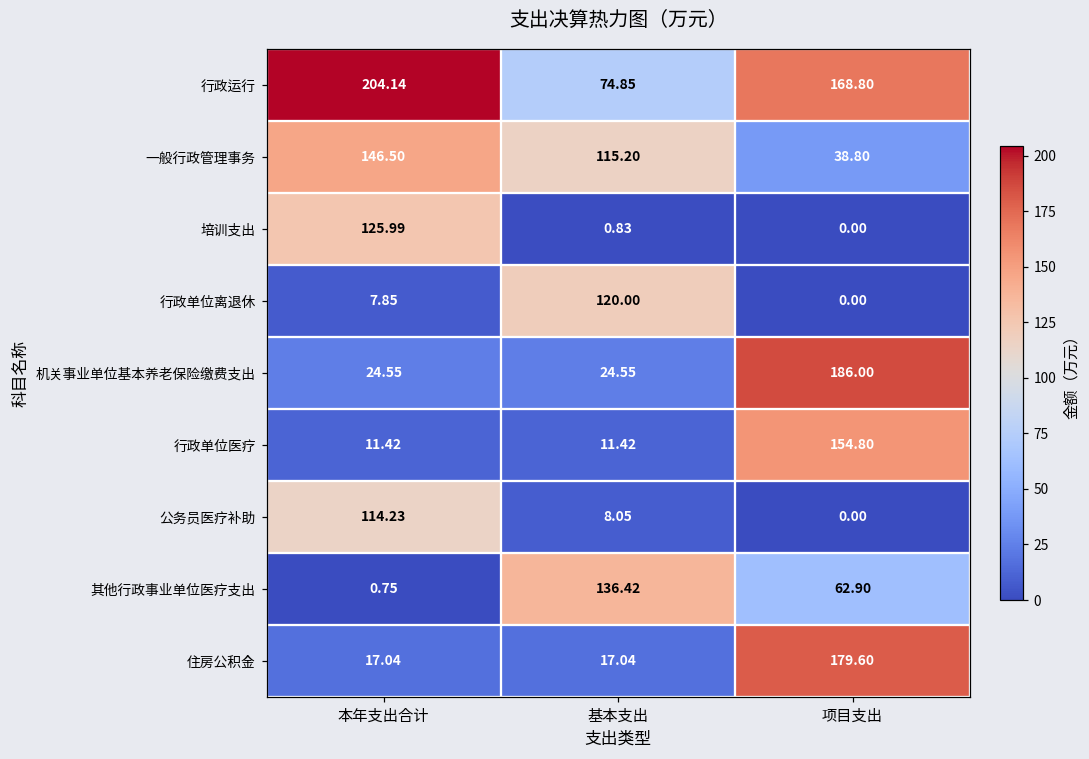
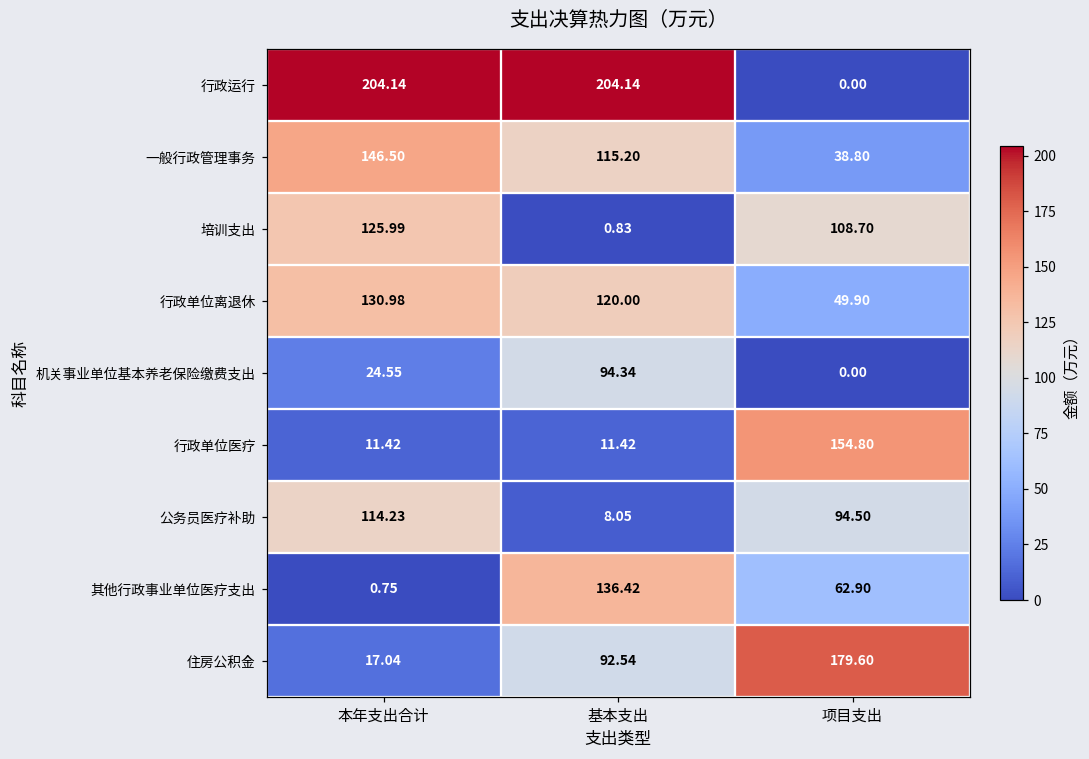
  {
    "行政运行": {
      "本年支出合计": 204.14,
-     "基本支出": 74.85,
-     "项目支出": 168.80
+     "基本支出": 204.14,
+     "项目支出": 0.00
    },
    "一般行政管理事务": {
      "本年支出合计": 146.50,
      "基本支出": 115.20,
      "项目支出": 38.80
    },
    "培训支出": {
      "本年支出合计": 125.99,
      "基本支出": 0.83,
-     "项目支出": 0.00
+     "项目支出": 108.70
    },
    "行政单位离退休": {
-     "本年支出合计": 7.85,
+     "本年支出合计": 130.98,
      "基本支出": 120.00,
-     "项目支出": 0.00
+     "项目支出": 49.90
    },
    "机关事业单位基本养老保险缴费支出": {
      "本年支出合计": 24.55,
-     "基本支出": 24.55,
-     "项目支出": 186.00
+     "基本支出": 94.34,
+     "项目支出": 0.00
    },
    "行政单位医疗": {
      "本年支出合计": 11.42,
      "基本支出": 11.42,
      "项目支出": 154.80
    },
    "公务员医疗补助": {
      "本年支出合计": 114.23,
      "基本支出": 8.05,
-     "项目支出": 0.00
+     "项目支出": 94.50
    },
    "其他行政事业单位医疗支出": {
      "本年支出合计": 0.75,
      "基本支出": 136.42,
      "项目支出": 62.90
    },
    "住房公积金": {
      "本年支出合计": 17.04,
-     "基本支出": 17.04,
+     "基本支出": 92.54,
      "项目支出": 179.60
    }
  }
